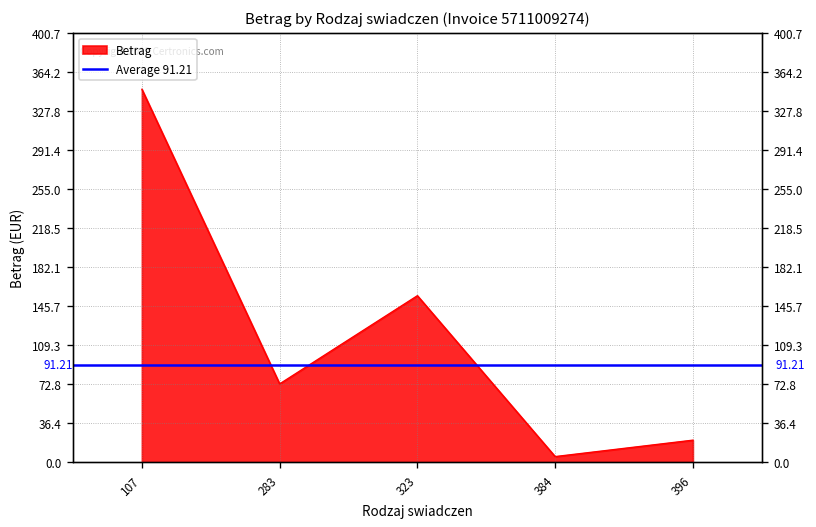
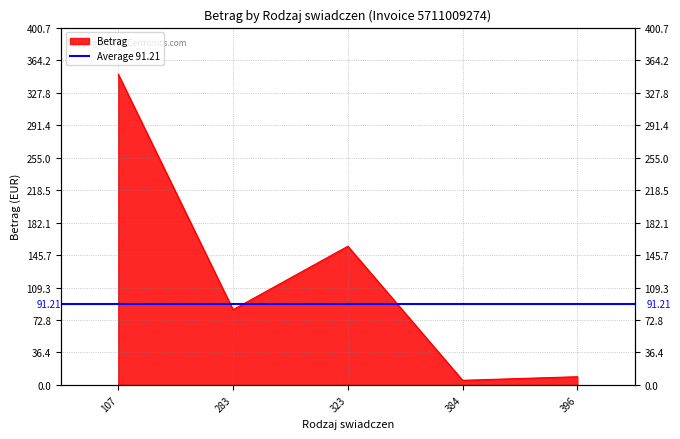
  {
    "107": 350,
-   "283": 70,
+   "283": 80,
    "323": 160,
    "384": 10,
-   "396": 20
+   "396": 10
  }
